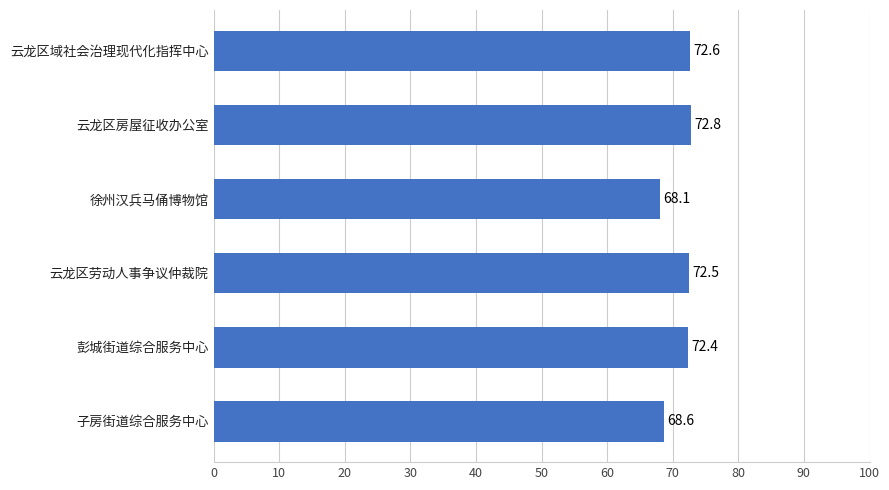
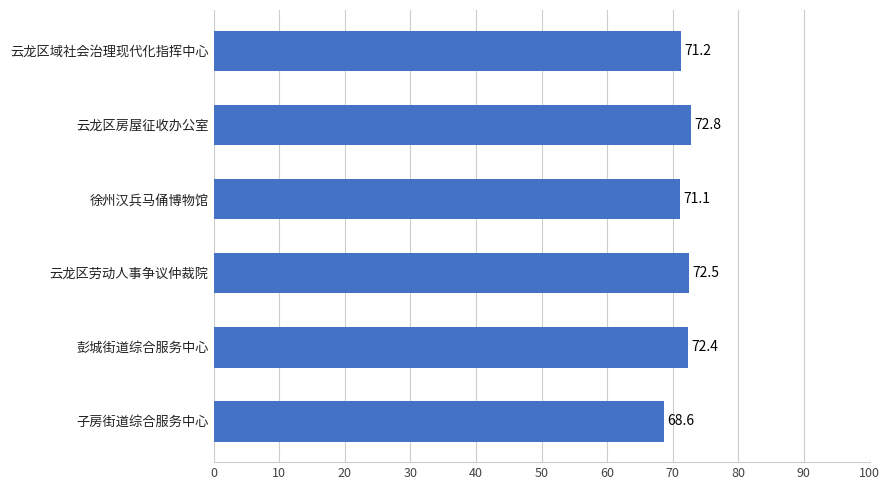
  {
-   "云龙区域社会治理现代化指挥中心": 72.6,
+   "云龙区域社会治理现代化指挥中心": 71.2,
    "云龙区房屋征收办公室": 72.8,
-   "徐州汉兵马俑博物馆": 68.1,
+   "徐州汉兵马俑博物馆": 71.1,
    "云龙区劳动人事争议仲裁院": 72.5,
    "彭城街道综合服务中心": 72.4,
    "子房街道综合服务中心": 68.6
  }
